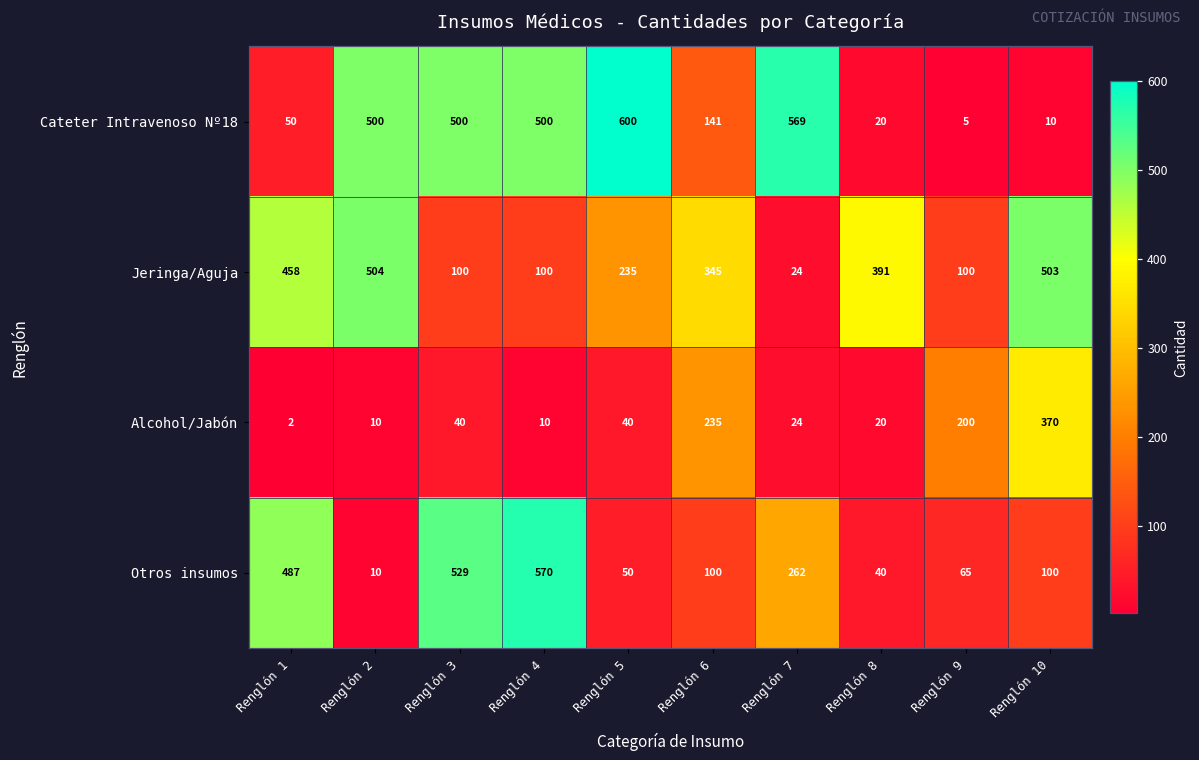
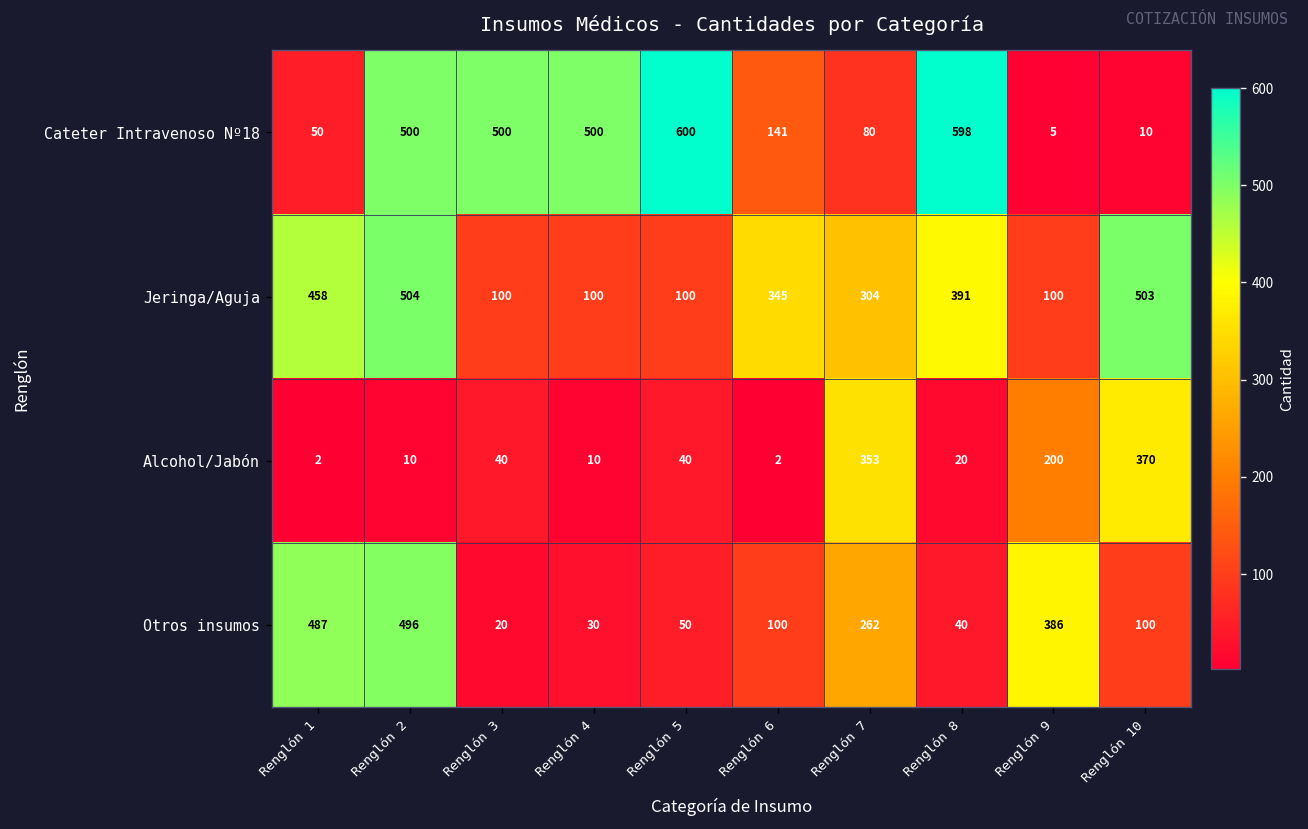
  {
    "Cateter Intravenoso Nº18": {
      "Renglón 1": 50,
      "Renglón 2": 500,
      "Renglón 3": 500,
      "Renglón 4": 500,
      "Renglón 5": 600,
      "Renglón 6": 141,
-     "Renglón 7": 569,
-     "Renglón 8": 20,
+     "Renglón 7": 80,
+     "Renglón 8": 598,
      "Renglón 9": 5,
      "Renglón 10": 10
    },
    "Jeringa/Aguja": {
      "Renglón 1": 458,
      "Renglón 2": 504,
      "Renglón 3": 100,
      "Renglón 4": 100,
-     "Renglón 5": 235,
+     "Renglón 5": 100,
      "Renglón 6": 345,
-     "Renglón 7": 24,
+     "Renglón 7": 304,
      "Renglón 8": 391,
      "Renglón 9": 100,
      "Renglón 10": 503
    },
    "Alcohol/Jabón": {
      "Renglón 1": 2,
      "Renglón 2": 10,
      "Renglón 3": 40,
      "Renglón 4": 10,
      "Renglón 5": 40,
-     "Renglón 6": 235,
-     "Renglón 7": 24,
+     "Renglón 6": 2,
+     "Renglón 7": 353,
      "Renglón 8": 20,
      "Renglón 9": 200,
      "Renglón 10": 370
    },
    "Otros insumos": {
      "Renglón 1": 487,
-     "Renglón 2": 10,
-     "Renglón 3": 529,
-     "Renglón 4": 570,
+     "Renglón 2": 496,
+     "Renglón 3": 20,
+     "Renglón 4": 30,
      "Renglón 5": 50,
      "Renglón 6": 100,
      "Renglón 7": 262,
      "Renglón 8": 40,
-     "Renglón 9": 65,
+     "Renglón 9": 386,
      "Renglón 10": 100
    }
  }
